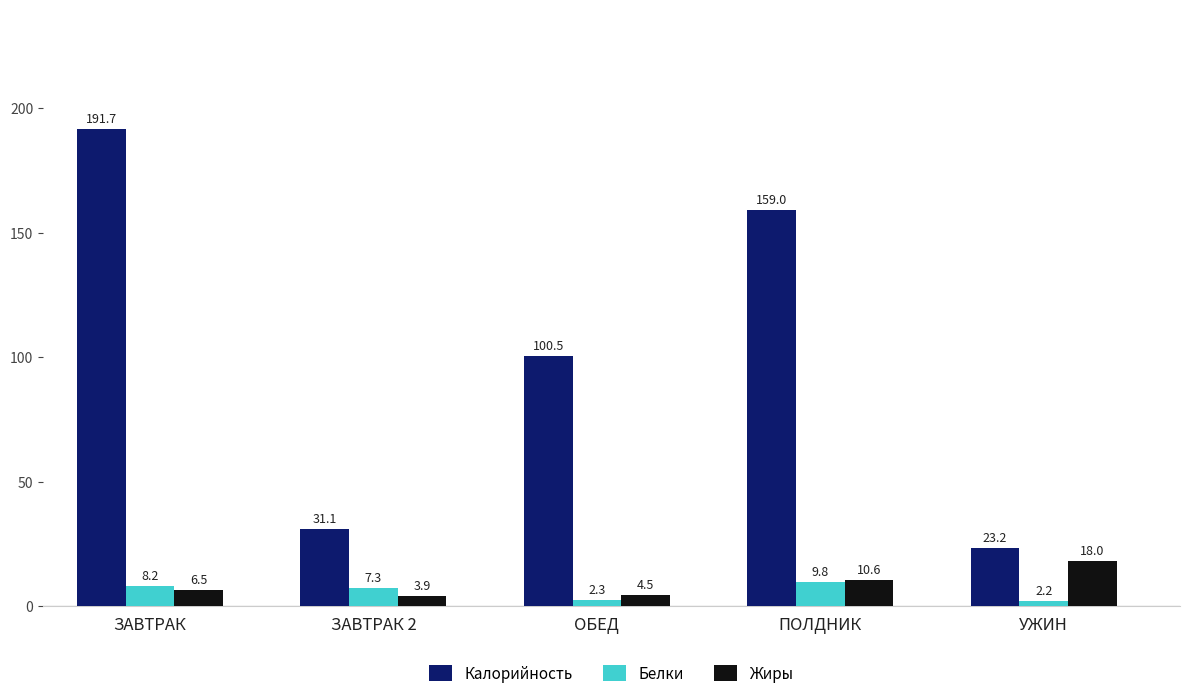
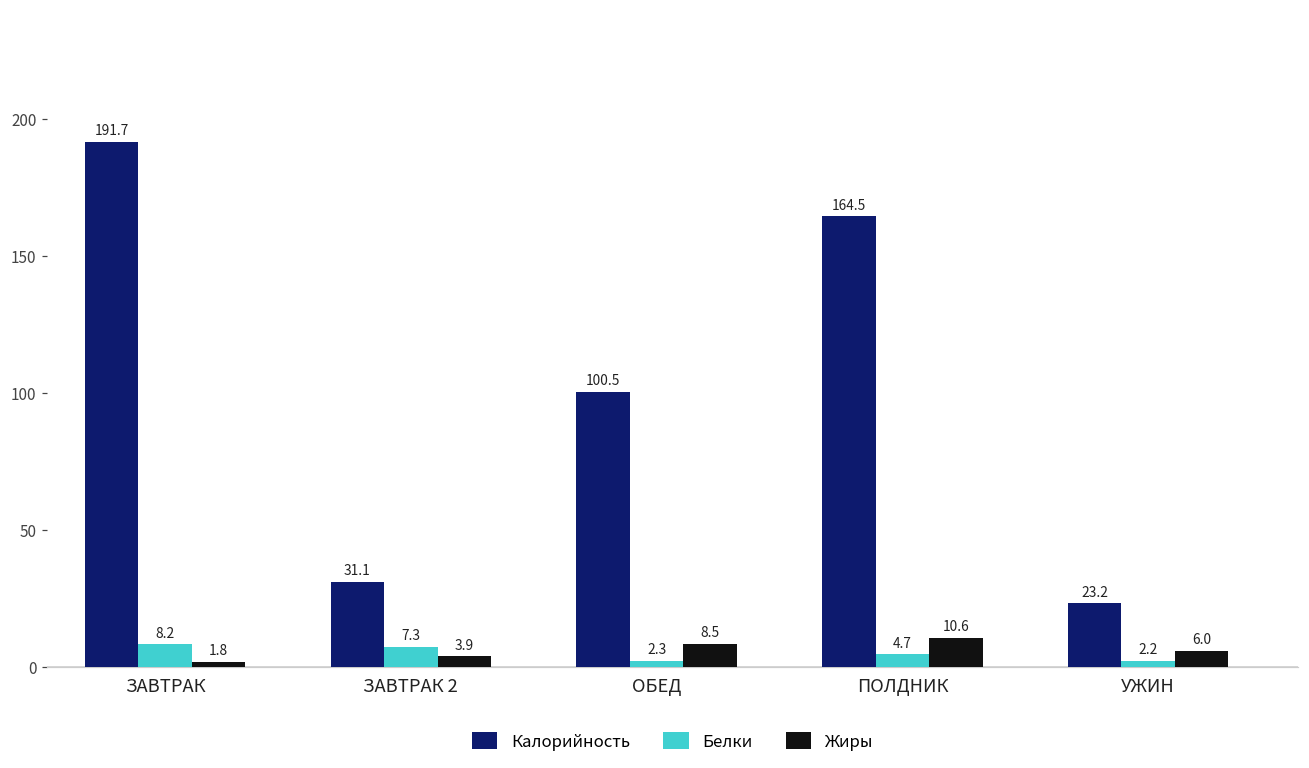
  {
    "Калорийность": {
      "ЗАВТРАК": 191.7,
      "ЗАВТРАК 2": 31.1,
      "ОБЕД": 100.5,
-     "ПОЛДНИК": 159.0,
+     "ПОЛДНИК": 164.5,
      "УЖИН": 23.2
    },
    "Белки": {
      "ЗАВТРАК": 8.2,
      "ЗАВТРАК 2": 7.3,
      "ОБЕД": 2.3,
-     "ПОЛДНИК": 9.8,
+     "ПОЛДНИК": 4.7,
      "УЖИН": 2.2
    },
    "Жиры": {
-     "ЗАВТРАК": 6.5,
+     "ЗАВТРАК": 1.8,
      "ЗАВТРАК 2": 3.9,
-     "ОБЕД": 4.5,
+     "ОБЕД": 8.5,
      "ПОЛДНИК": 10.6,
-     "УЖИН": 18.0
+     "УЖИН": 6.0
    }
  }
